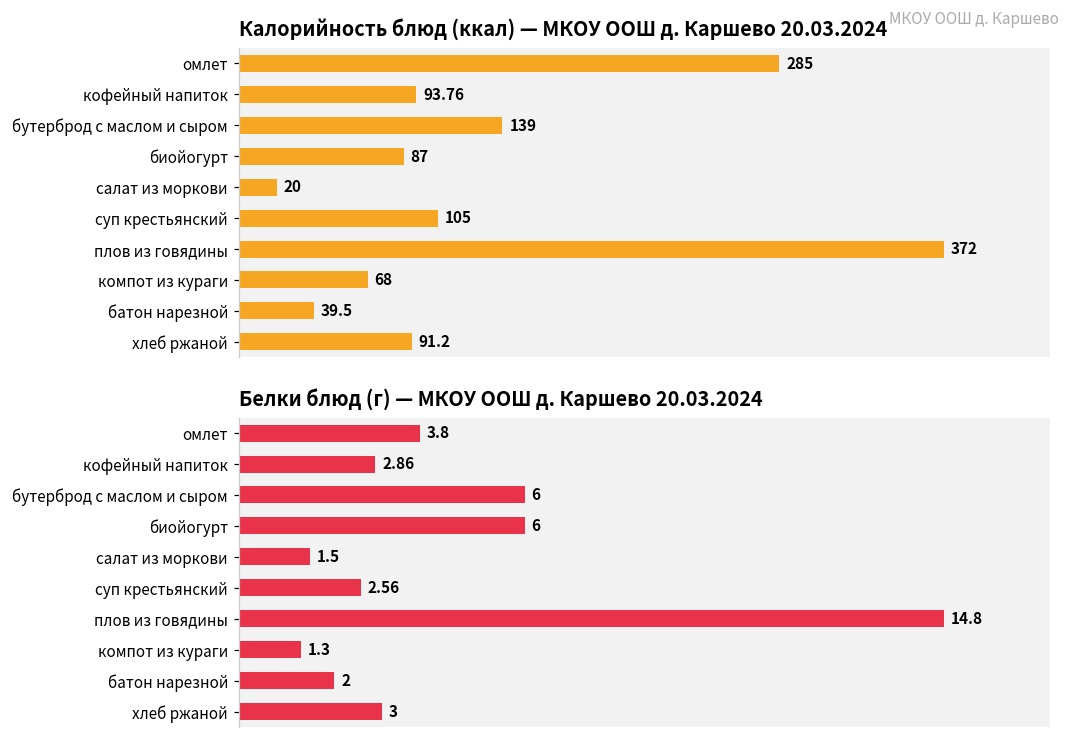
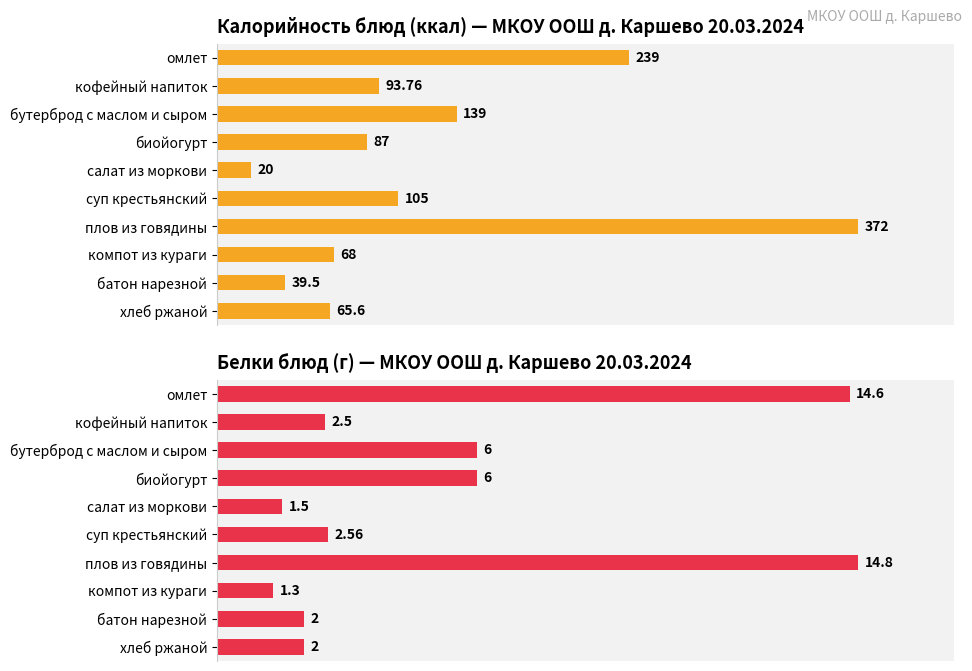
  {
    "Калорийность блюд (ккал) — МКОУ ООШ д. Каршево 20.03.2024": {
-     "омлет": 285,
+     "омлет": 239,
      "кофейный напиток": 93.76,
      "бутерброд с маслом и сыром": 139,
      "биойогурт": 87,
      "салат из моркови": 20,
      "суп крестьянский": 105,
      "плов из говядины": 372,
      "компот из кураги": 68,
      "батон нарезной": 39.5,
-     "хлеб ржаной": 91.2
+     "хлеб ржаной": 65.6
    },
    "Белки блюд (г) — МКОУ ООШ д. Каршево 20.03.2024": {
-     "омлет": 3.8,
-     "кофейный напиток": 2.86,
+     "омлет": 14.6,
+     "кофейный напиток": 2.5,
      "бутерброд с маслом и сыром": 6,
      "биойогурт": 6,
      "салат из моркови": 1.5,
      "суп крестьянский": 2.56,
      "плов из говядины": 14.8,
      "компот из кураги": 1.3,
      "батон нарезной": 2,
-     "хлеб ржаной": 3
+     "хлеб ржаной": 2
    }
  }
